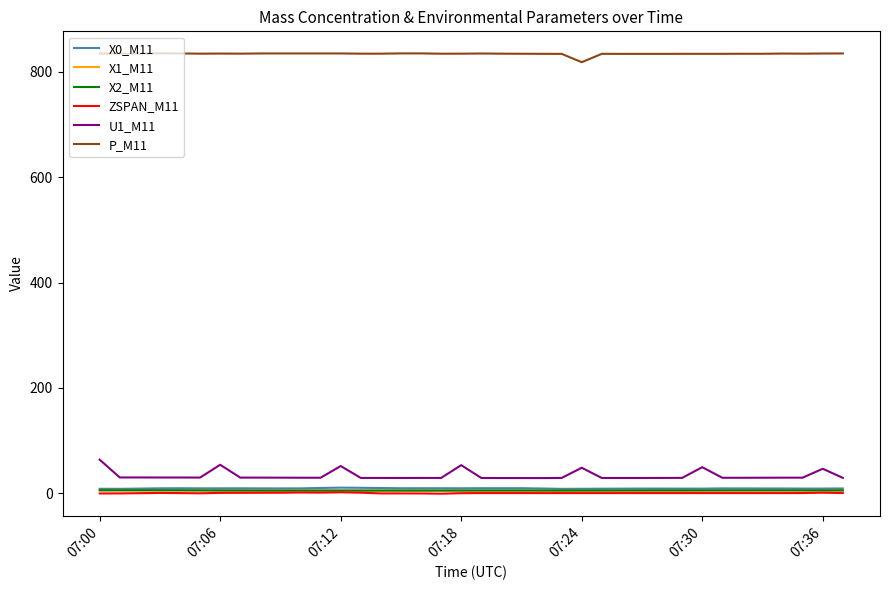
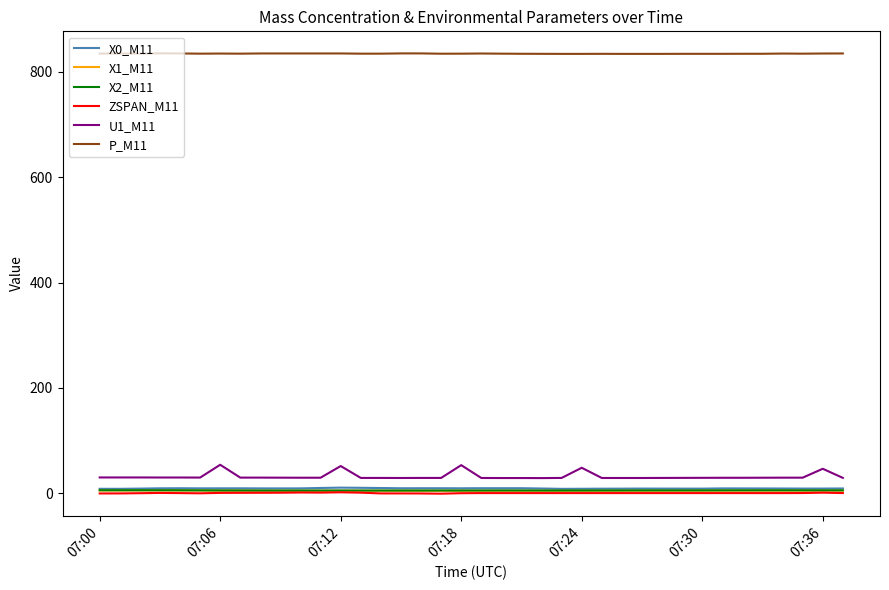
  {
    "X0_M11": {
      "07:12": 10
    },
    "ZSPAN_M11": {
      "07:00": 0
    },
    "U1_M11": {
-     "07:00": 60,
+     "07:00": 30,
      "07:06": 50,
      "07:12": 50,
      "07:18": 50,
      "07:24": 50,
-     "07:30": 50,
+     "07:30": 30,
      "07:36": 50
    },
    "P_M11": {
      "07:06": 830,
      "07:12": 840,
      "07:18": 830,
-     "07:24": 820,
+     "07:24": 830,
      "07:30": 830,
      "07:36": 840
    }
  }
